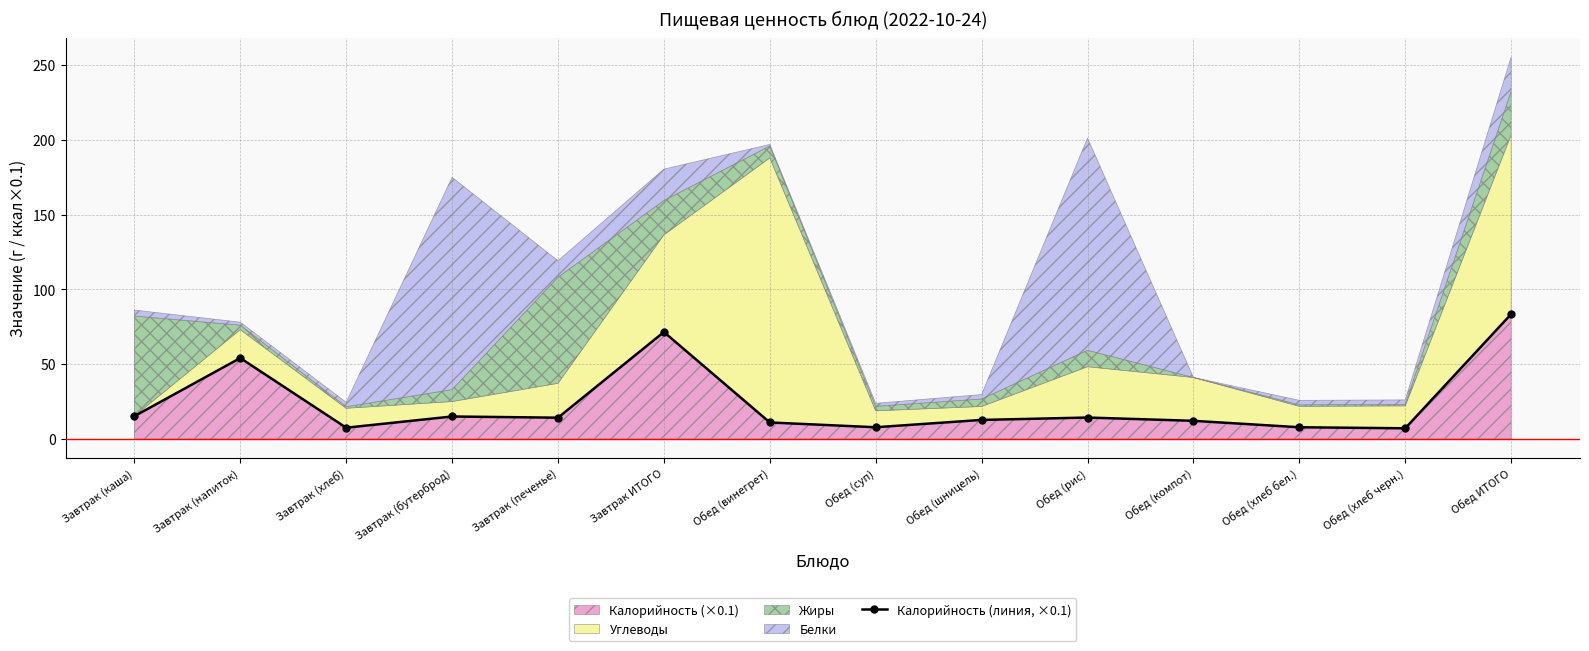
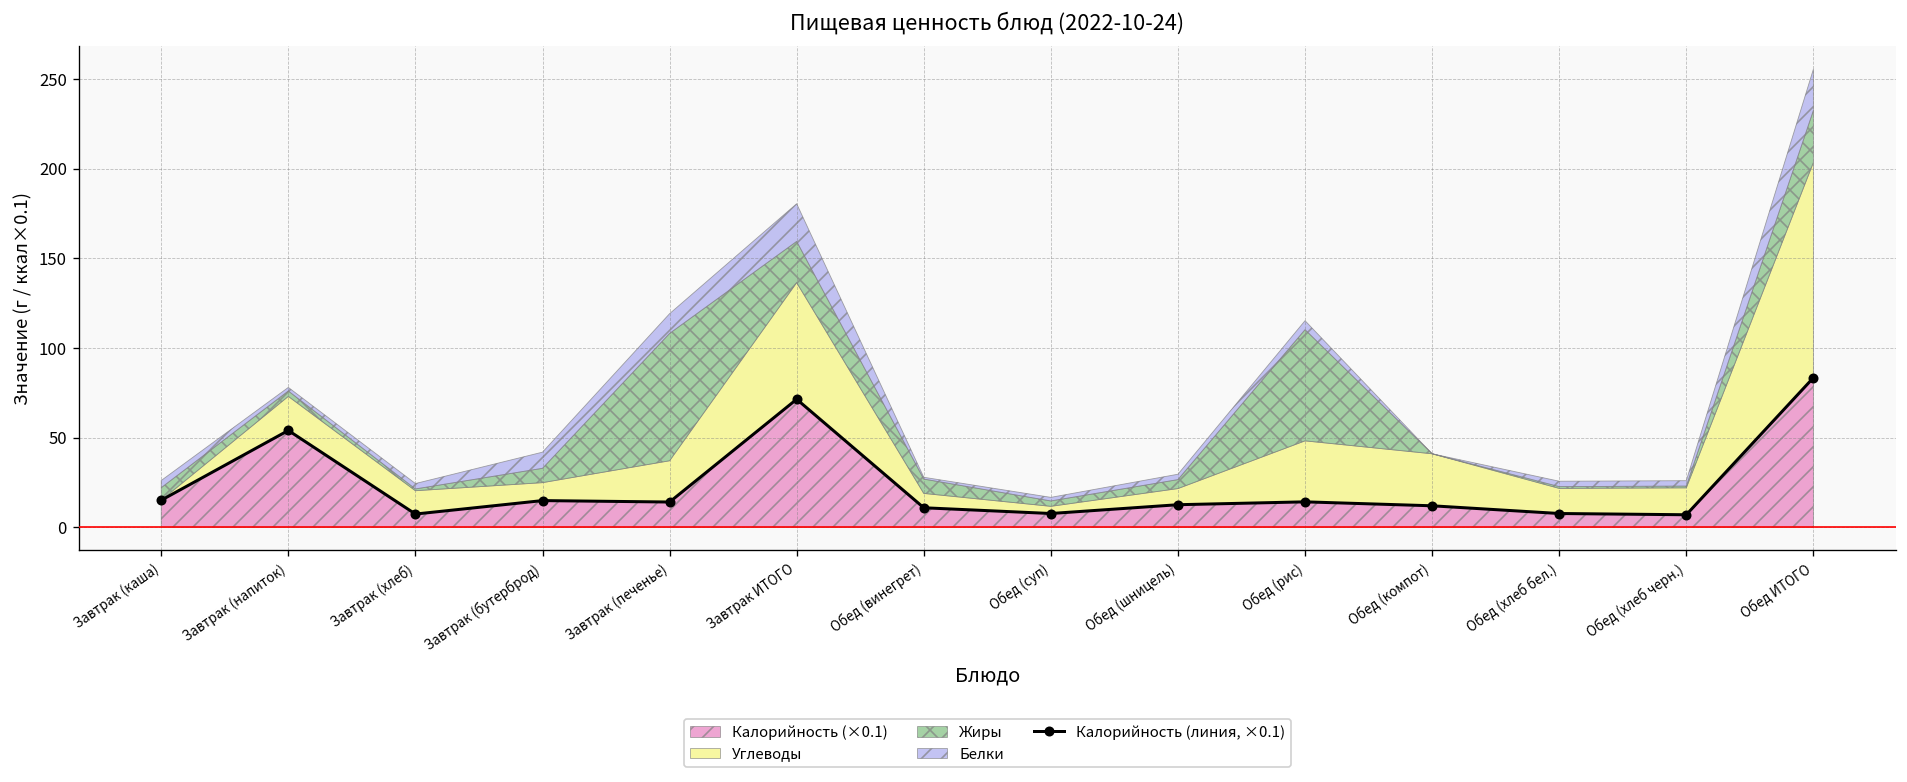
  {
    "Калорийность (×0.1)": {
      "Завтрак (напиток)": 54,
      "Завтрак (хлеб)": 7,
      "Завтрак (бутерброд)": 15,
      "Завтрак (печенье)": 14,
      "Завтрак ИТОГО": 71,
      "Обед (винегрет)": 11,
      "Обед (суп)": 8,
      "Обед (шницель)": 13,
      "Обед (рис)": 14,
      "Обед (компот)": 12,
      "Обед (хлеб бел.)": 8,
      "Обед (хлеб черн.)": 7,
      "Обед ИТОГО": 83
    },
    "Углеводы": {
      "Завтрак (напиток)": 19,
      "Завтрак (бутерброд)": 10,
      "Завтрак (печенье)": 23,
      "Завтрак ИТОГО": 65,
-     "Обед (винегрет)": 177,
-     "Обед (суп)": 11,
+     "Обед (винегрет)": 8,
+     "Обед (суп)": 4,
      "Обед (шницель)": 9,
      "Обед (рис)": 34,
      "Обед ИТОГО": 120
    },
    "Жиры": {
-     "Завтрак (каша)": 67,
+     "Завтрак (каша)": 7,
      "Завтрак (напиток)": 3,
      "Завтрак (бутерброд)": 8,
      "Завтрак (печенье)": 71,
      "Завтрак ИТОГО": 23,
      "Обед (суп)": 3,
      "Обед (шницель)": 5,
-     "Обед (рис)": 11,
+     "Обед (рис)": 62,
      "Обед ИТОГО": 29
    },
    "Белки": {
      "Завтрак (каша)": 4,
      "Завтрак (напиток)": 2,
      "Завтрак (хлеб)": 3,
-     "Завтрак (бутерброд)": 142,
+     "Завтрак (бутерброд)": 9,
      "Завтрак (печенье)": 11,
      "Завтрак ИТОГО": 21,
      "Обед (суп)": 2,
      "Обед (шницель)": 3,
-     "Обед (рис)": 142,
+     "Обед (рис)": 5,
      "Обед (хлеб бел.)": 3,
      "Обед (хлеб черн.)": 3,
      "Обед ИТОГО": 23
    }
  }
